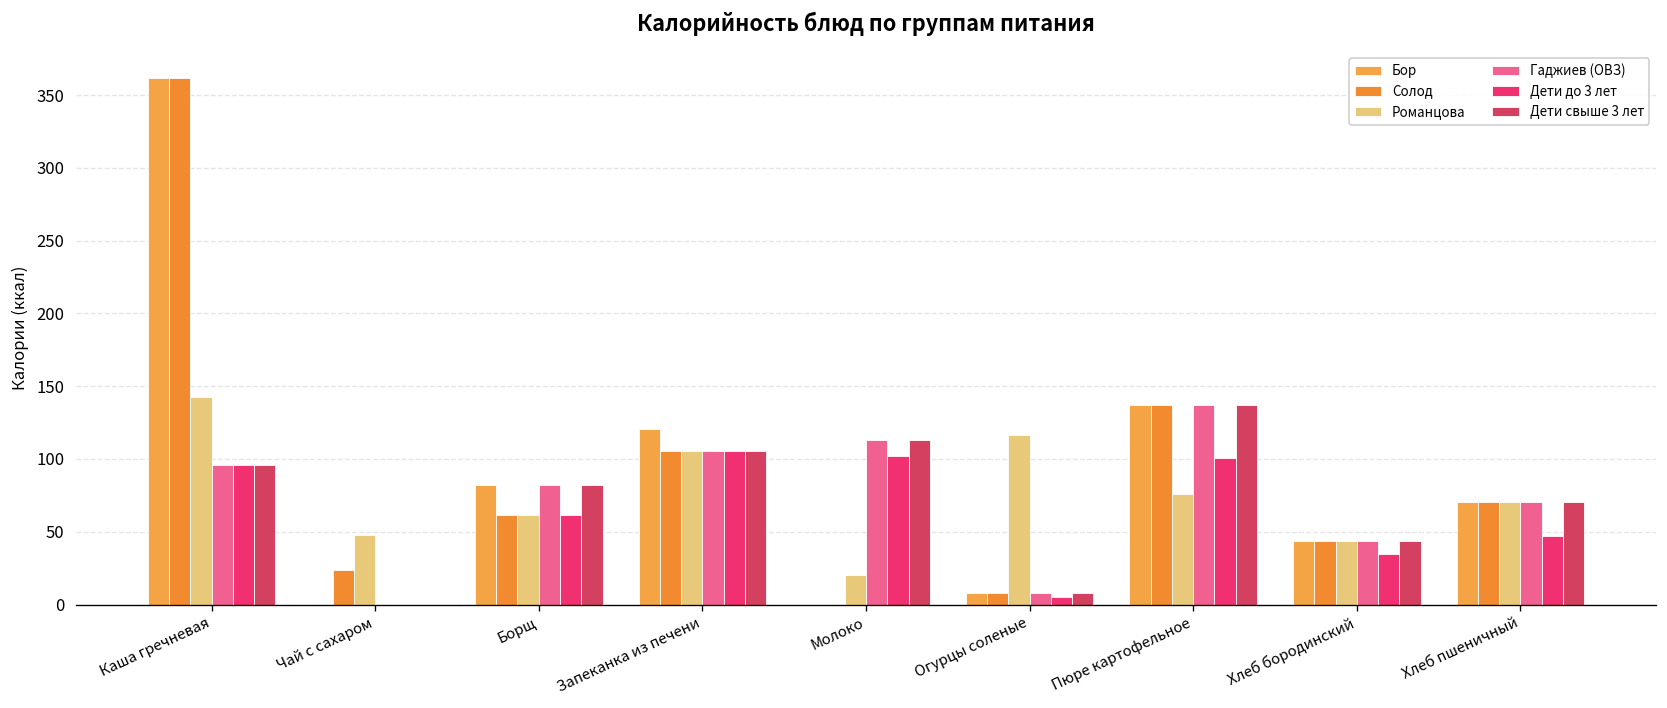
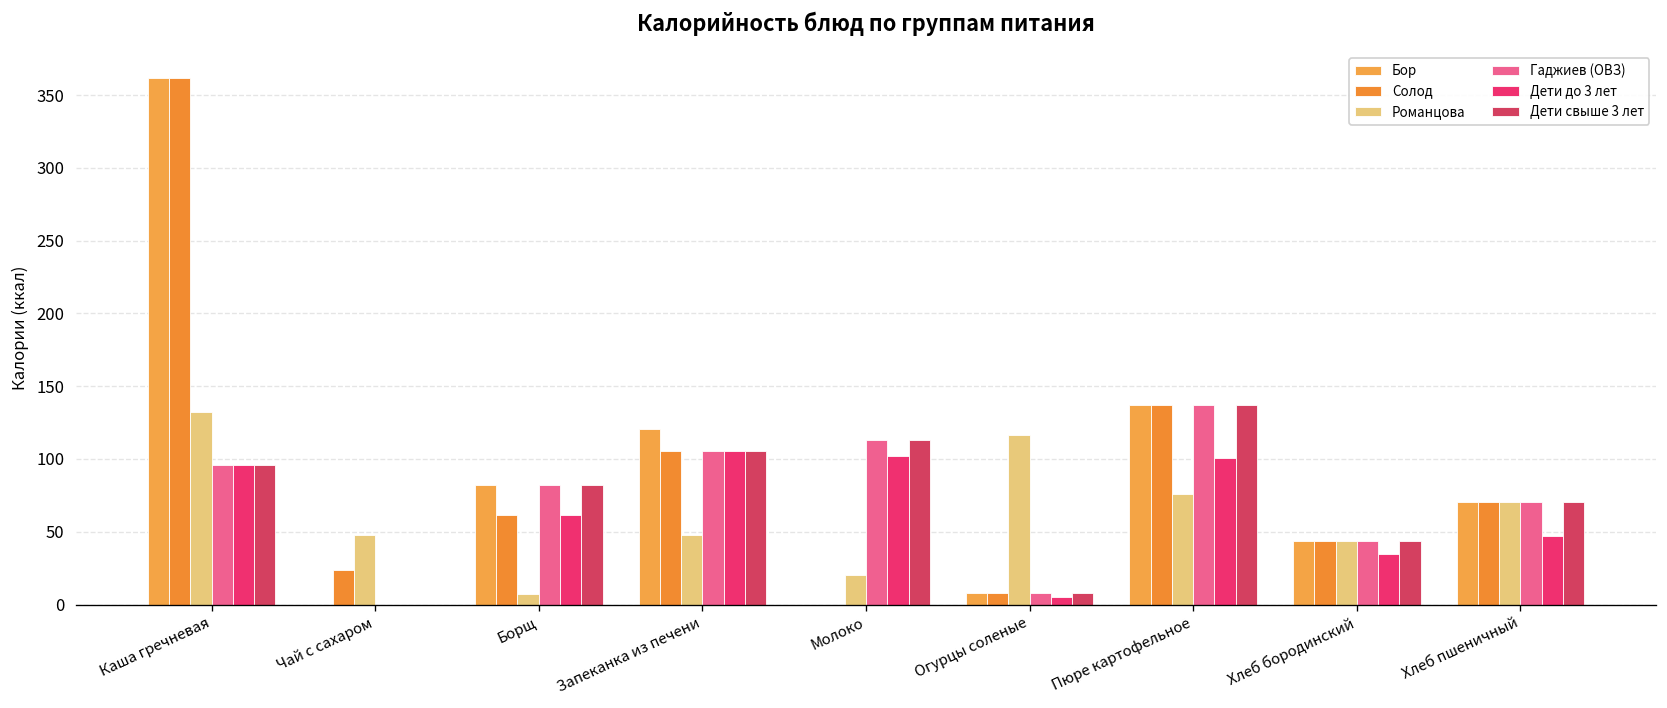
  {
    "Романцова": {
-     "Каша гречневая": 143,
+     "Каша гречневая": 132,
      "Чай с сахаром": 48,
-     "Борщ": 62,
-     "Запеканка из печени": 105,
+     "Борщ": 8,
+     "Запеканка из печени": 48,
      "Молоко": 20,
      "Огурцы соленые": 117,
      "Пюре картофельное": 76,
      "Хлеб бородинский": 44,
      "Хлеб пшеничный": 71
    }
  }
